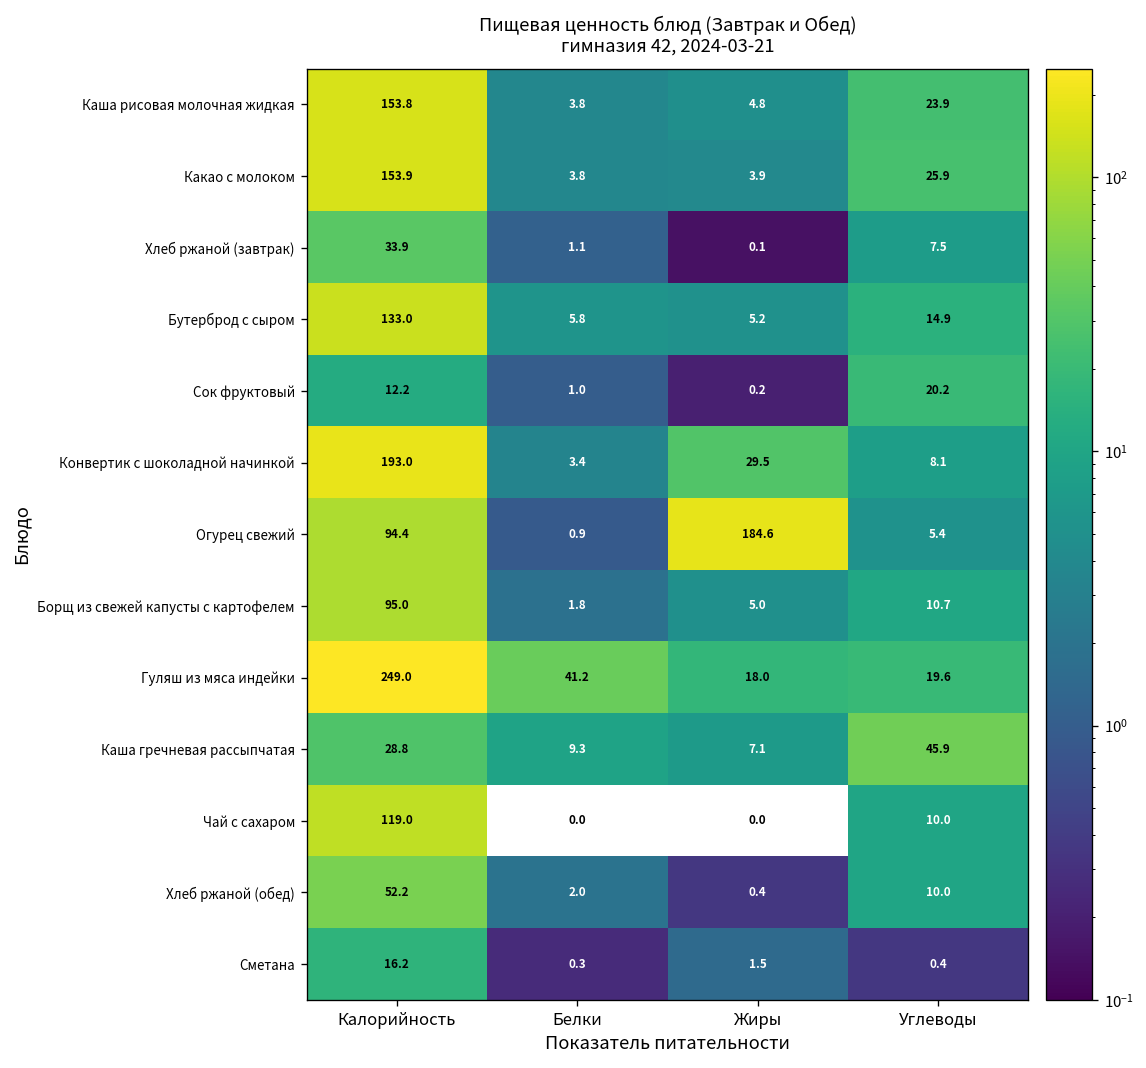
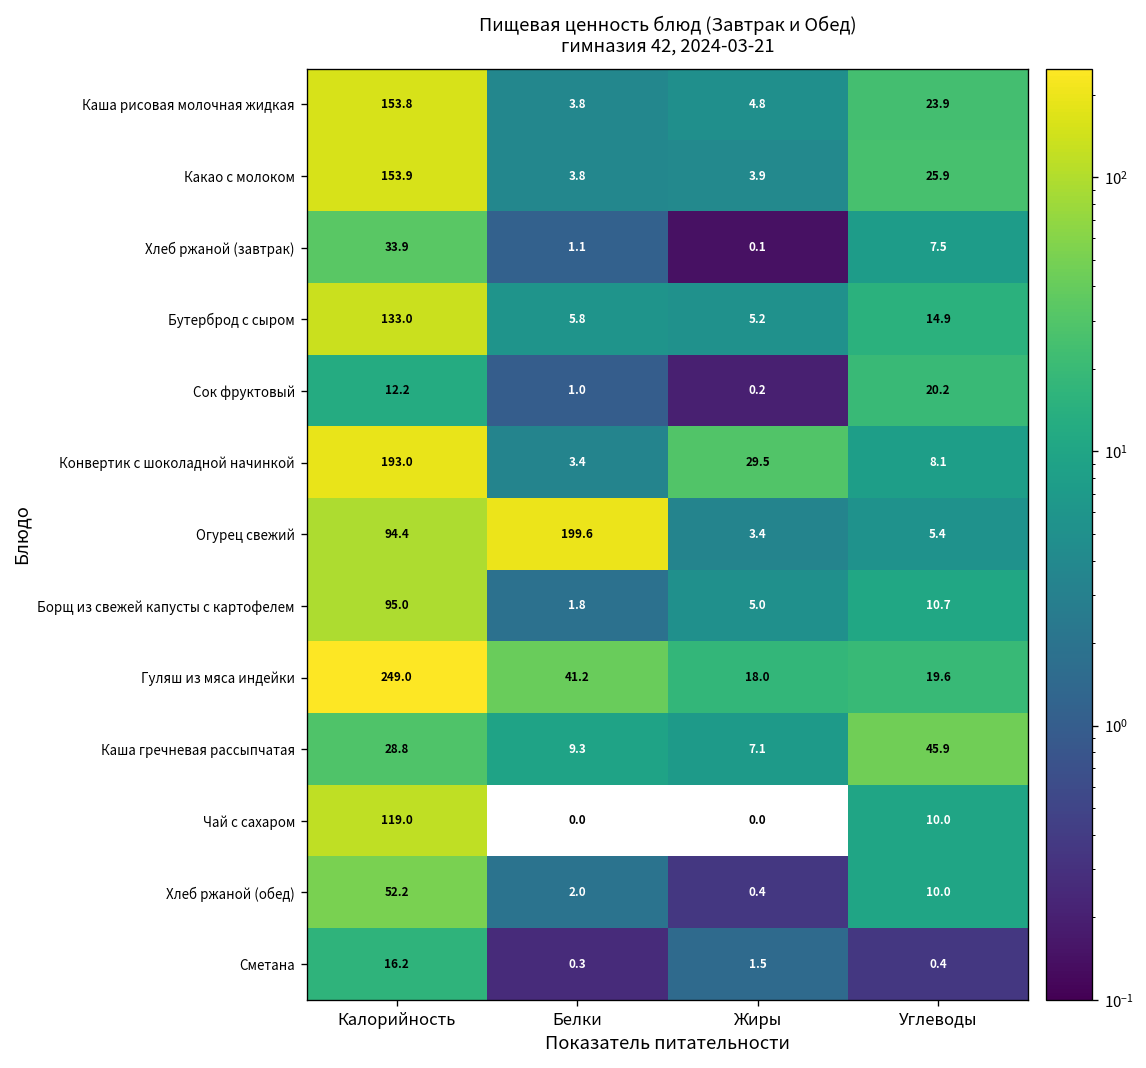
  {
    "Каша рисовая молочная жидкая": {
      "Калорийность": 153.8,
      "Белки": 3.8,
      "Жиры": 4.8,
      "Углеводы": 23.9
    },
    "Какао с молоком": {
      "Калорийность": 153.9,
      "Белки": 3.8,
      "Жиры": 3.9,
      "Углеводы": 25.9
    },
    "Хлеб ржаной (завтрак)": {
      "Калорийность": 33.9,
      "Белки": 1.1,
      "Жиры": 0.1,
      "Углеводы": 7.5
    },
    "Бутерброд с сыром": {
      "Калорийность": 133.0,
      "Белки": 5.8,
      "Жиры": 5.2,
      "Углеводы": 14.9
    },
    "Сок фруктовый": {
      "Калорийность": 12.2,
      "Белки": 1.0,
      "Жиры": 0.2,
      "Углеводы": 20.2
    },
    "Конвертик с шоколадной начинкой": {
      "Калорийность": 193.0,
      "Белки": 3.4,
      "Жиры": 29.5,
      "Углеводы": 8.1
    },
    "Огурец свежий": {
      "Калорийность": 94.4,
-     "Белки": 0.9,
-     "Жиры": 184.6,
+     "Белки": 199.6,
+     "Жиры": 3.4,
      "Углеводы": 5.4
    },
    "Борщ из свежей капусты с картофелем": {
      "Калорийность": 95.0,
      "Белки": 1.8,
      "Жиры": 5.0,
      "Углеводы": 10.7
    },
    "Гуляш из мяса индейки": {
      "Калорийность": 249.0,
      "Белки": 41.2,
      "Жиры": 18.0,
      "Углеводы": 19.6
    },
    "Каша гречневая рассыпчатая": {
      "Калорийность": 28.8,
      "Белки": 9.3,
      "Жиры": 7.1,
      "Углеводы": 45.9
    },
    "Чай с сахаром": {
      "Калорийность": 119.0,
      "Белки": 0.0,
      "Жиры": 0.0,
      "Углеводы": 10.0
    },
    "Хлеб ржаной (обед)": {
      "Калорийность": 52.2,
      "Белки": 2.0,
      "Жиры": 0.4,
      "Углеводы": 10.0
    },
    "Сметана": {
      "Калорийность": 16.2,
      "Белки": 0.3,
      "Жиры": 1.5,
      "Углеводы": 0.4
    }
  }
